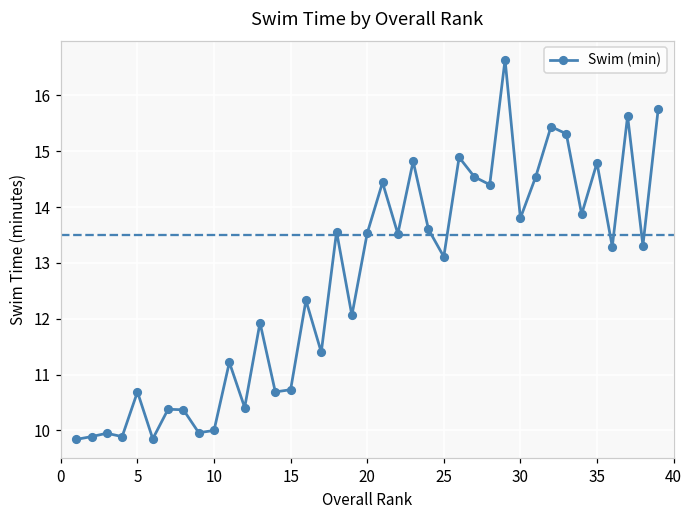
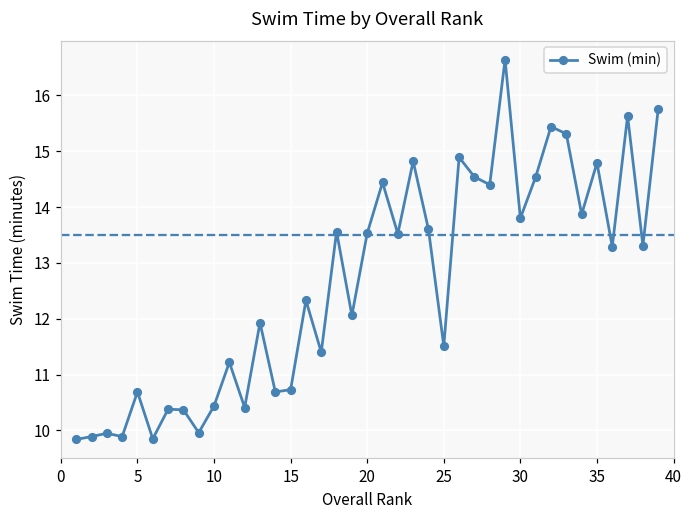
  {
    "5": 10.7,
-   "10": 10.0,
+   "10": 10.4,
    "15": 10.7,
    "20": 13.5,
-   "25": 13.1,
+   "25": 11.5,
    "30": 13.8,
    "35": 14.8
  }
